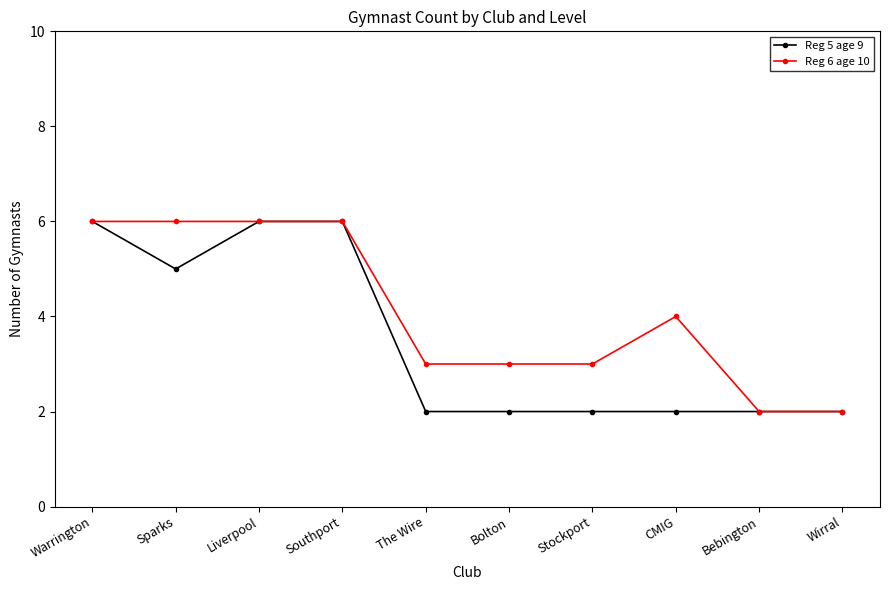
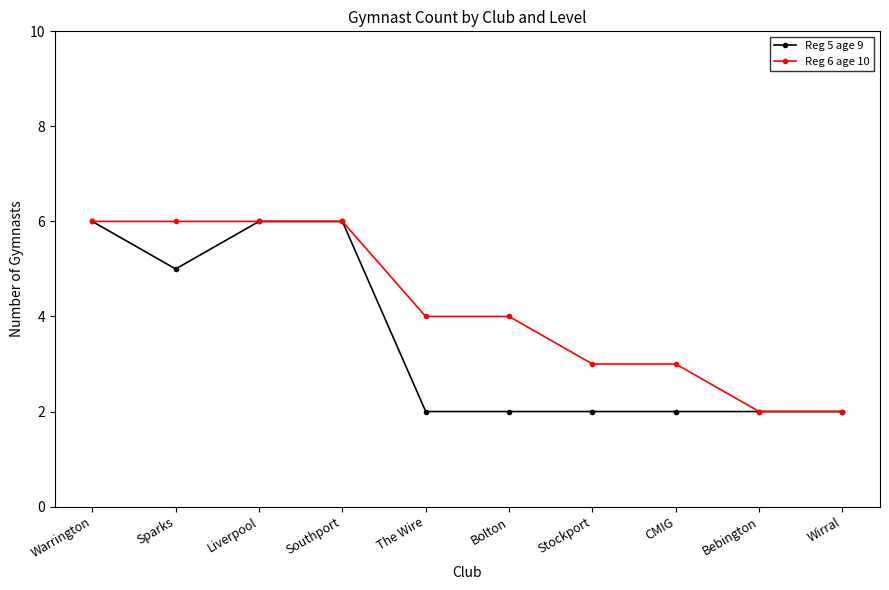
  {
    "Reg 5 age 9": {
      "Sparks": 5,
      "The Wire": 2,
      "Bolton": 2,
      "Stockport": 2,
      "CMIG": 2
    },
    "Reg 6 age 10": {
      "Sparks": 6,
-     "The Wire": 3,
-     "Bolton": 3,
+     "The Wire": 4,
+     "Bolton": 4,
      "Stockport": 3,
-     "CMIG": 4
+     "CMIG": 3
    }
  }
